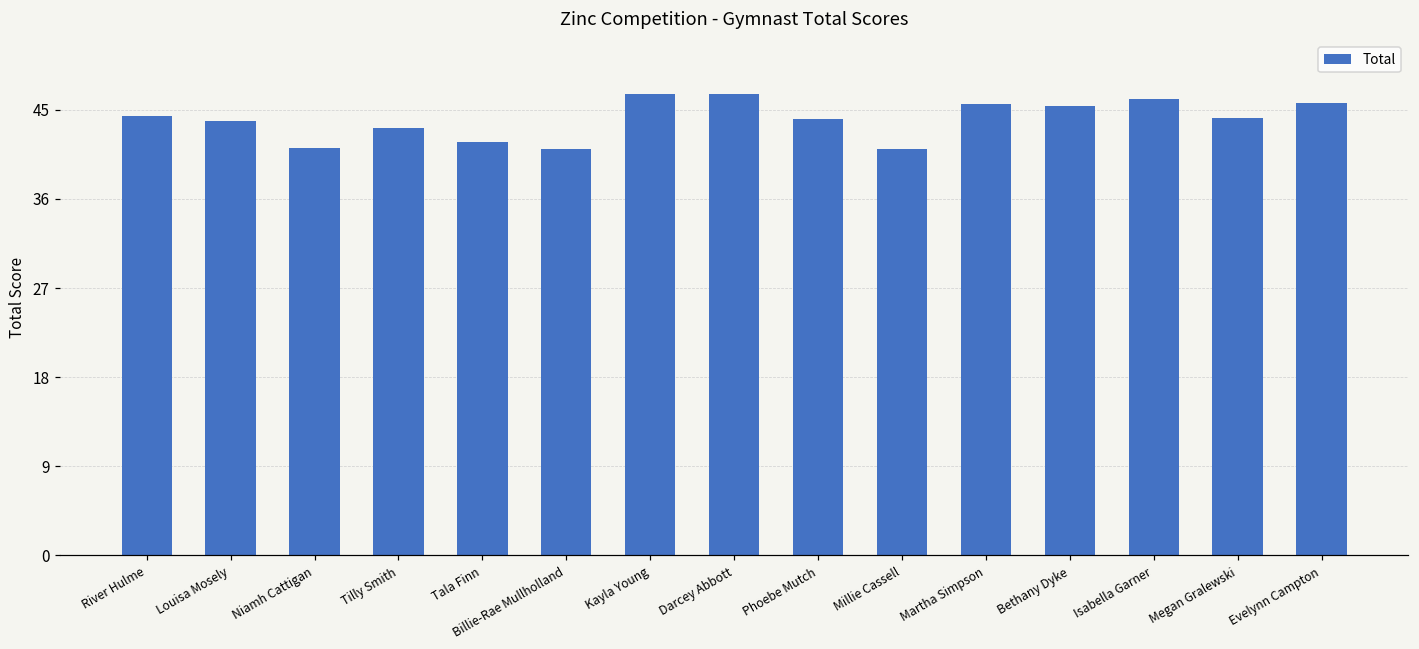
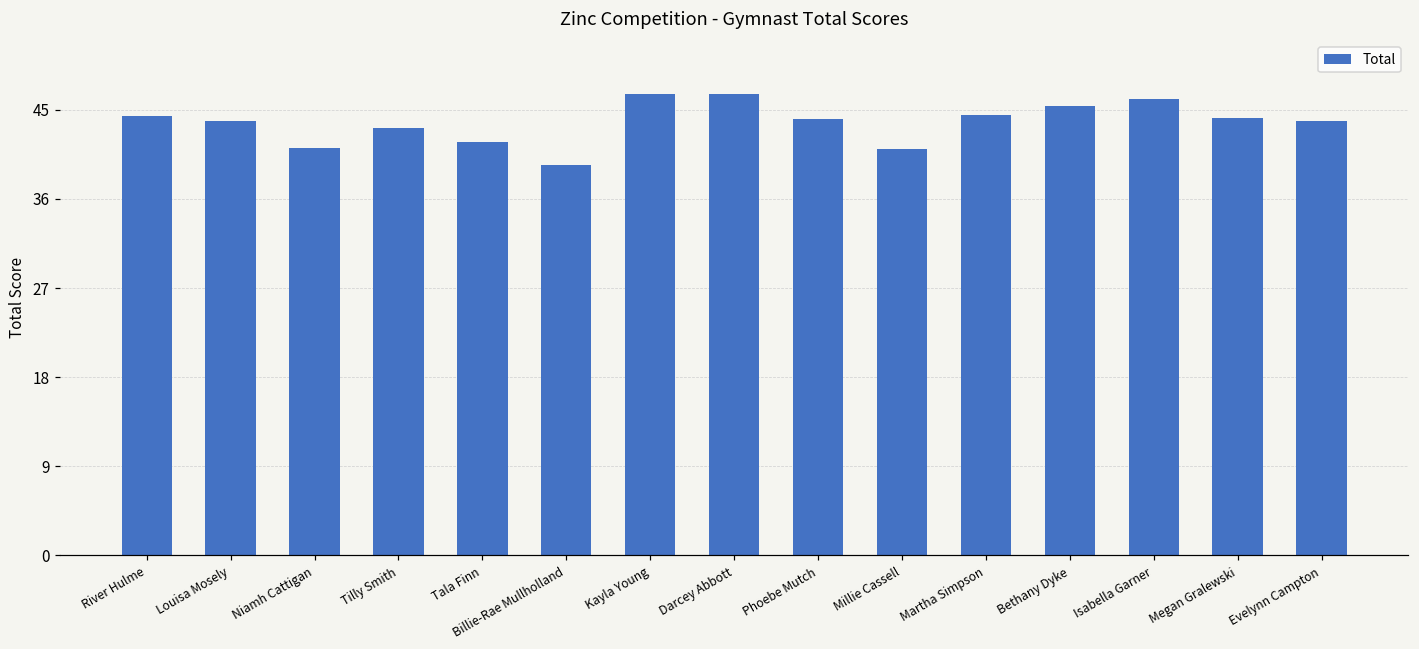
  {
    "River Hulme": 44,
    "Louisa Mosely": 44,
    "Niamh Cattigan": 41,
    "Tilly Smith": 43,
    "Tala Finn": 42,
-   "Billie-Rae Mullholland": 41,
+   "Billie-Rae Mullholland": 39,
    "Kayla Young": 47,
    "Darcey Abbott": 47,
    "Phoebe Mutch": 44,
    "Millie Cassell": 41,
-   "Martha Simpson": 46,
+   "Martha Simpson": 44,
    "Bethany Dyke": 45,
    "Isabella Garner": 46,
    "Megan Gralewski": 44,
-   "Evelynn Campton": 46
+   "Evelynn Campton": 44
  }
